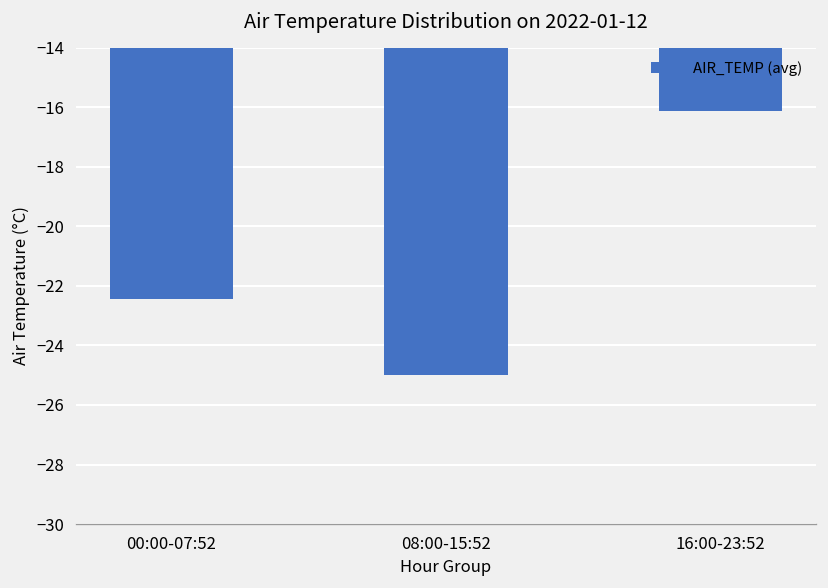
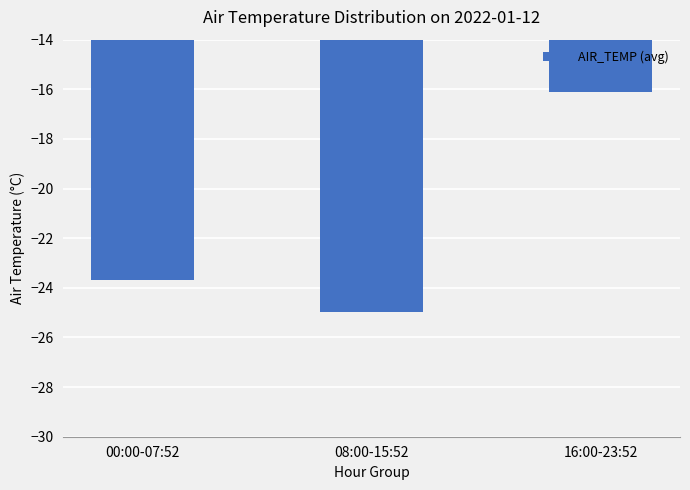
  {
-   "00:00-07:52": -22.4,
+   "00:00-07:52": -23.7,
    "08:00-15:52": -25.0,
    "16:00-23:52": -16.1
  }
